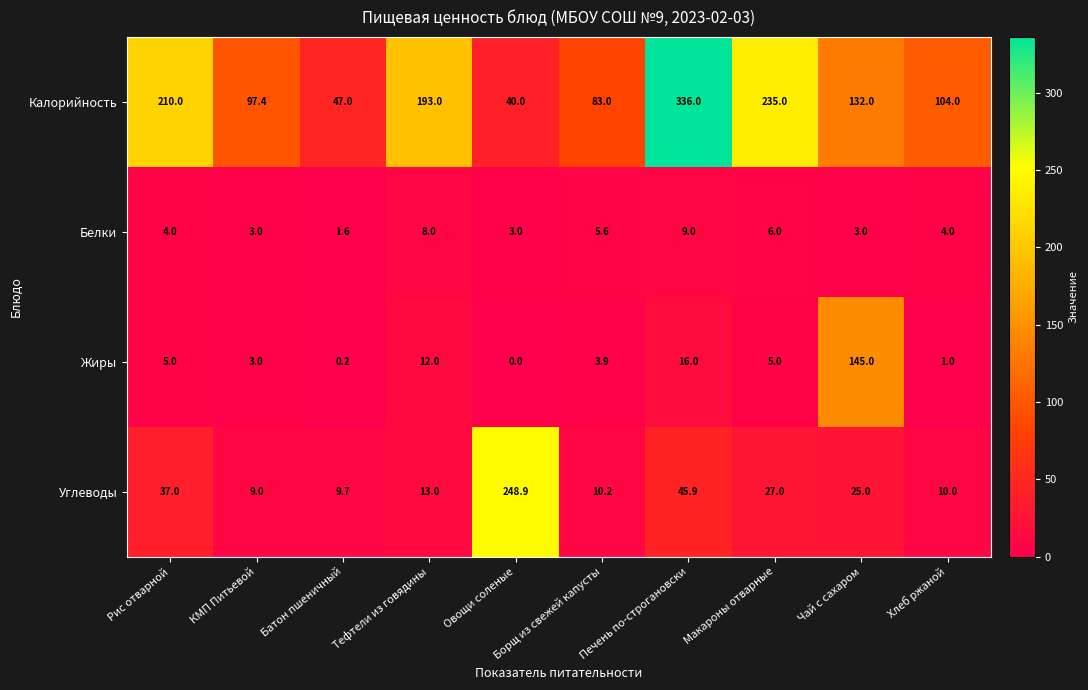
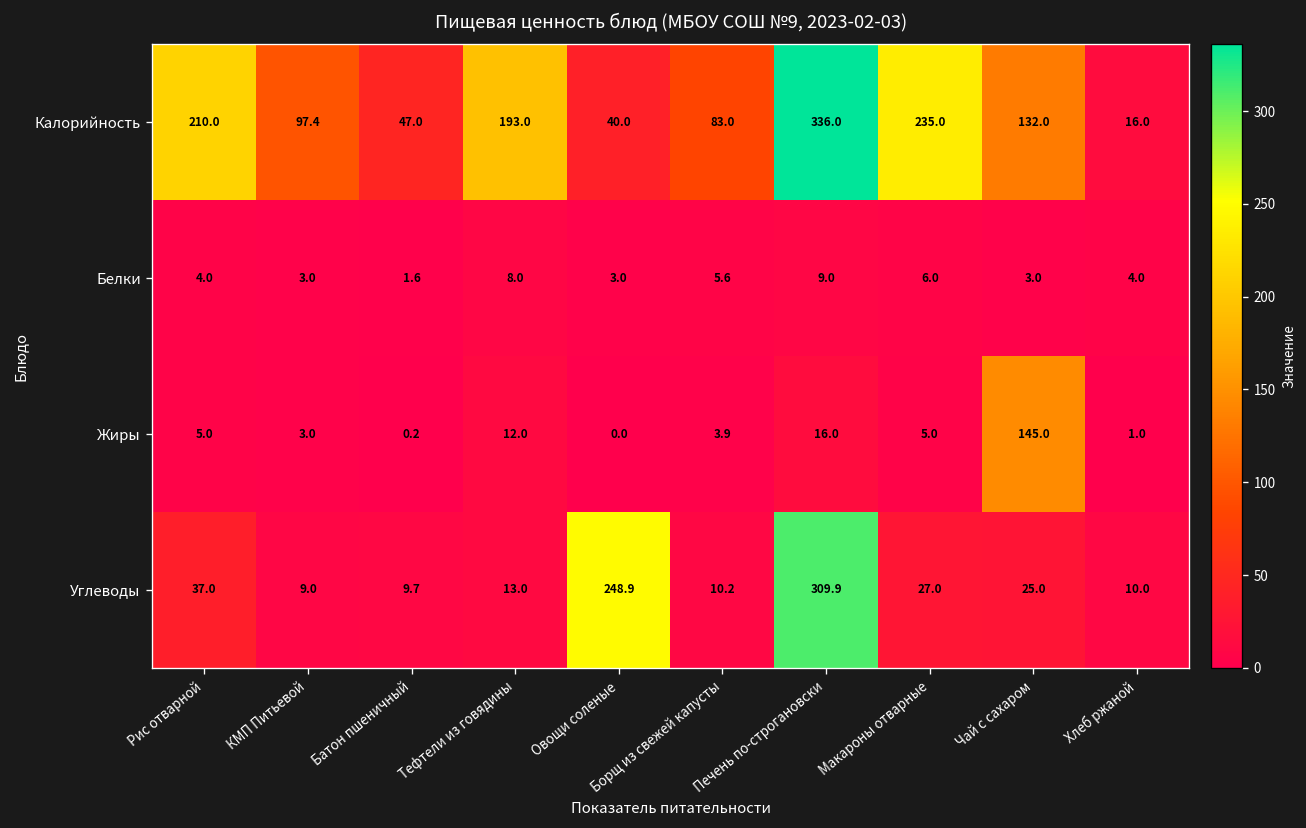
  {
    "Калорийность": {
      "Рис отварной": 210.0,
      "КМП Питьевой": 97.4,
      "Батон пшеничный": 47.0,
      "Тефтели из говядины": 193.0,
      "Овощи соленые": 40.0,
      "Борщ из свежей капусты": 83.0,
      "Печень по-строгановски": 336.0,
      "Макароны отварные": 235.0,
      "Чай с сахаром": 132.0,
-     "Хлеб ржаной": 104.0
+     "Хлеб ржаной": 16.0
    },
    "Белки": {
      "Рис отварной": 4.0,
      "КМП Питьевой": 3.0,
      "Батон пшеничный": 1.6,
      "Тефтели из говядины": 8.0,
      "Овощи соленые": 3.0,
      "Борщ из свежей капусты": 5.6,
      "Печень по-строгановски": 9.0,
      "Макароны отварные": 6.0,
      "Чай с сахаром": 3.0,
      "Хлеб ржаной": 4.0
    },
    "Жиры": {
      "Рис отварной": 5.0,
      "КМП Питьевой": 3.0,
      "Батон пшеничный": 0.2,
      "Тефтели из говядины": 12.0,
      "Овощи соленые": 0.0,
      "Борщ из свежей капусты": 3.9,
      "Печень по-строгановски": 16.0,
      "Макароны отварные": 5.0,
      "Чай с сахаром": 145.0,
      "Хлеб ржаной": 1.0
    },
    "Углеводы": {
      "Рис отварной": 37.0,
      "КМП Питьевой": 9.0,
      "Батон пшеничный": 9.7,
      "Тефтели из говядины": 13.0,
      "Овощи соленые": 248.9,
      "Борщ из свежей капусты": 10.2,
-     "Печень по-строгановски": 45.9,
+     "Печень по-строгановски": 309.9,
      "Макароны отварные": 27.0,
      "Чай с сахаром": 25.0,
      "Хлеб ржаной": 10.0
    }
  }
